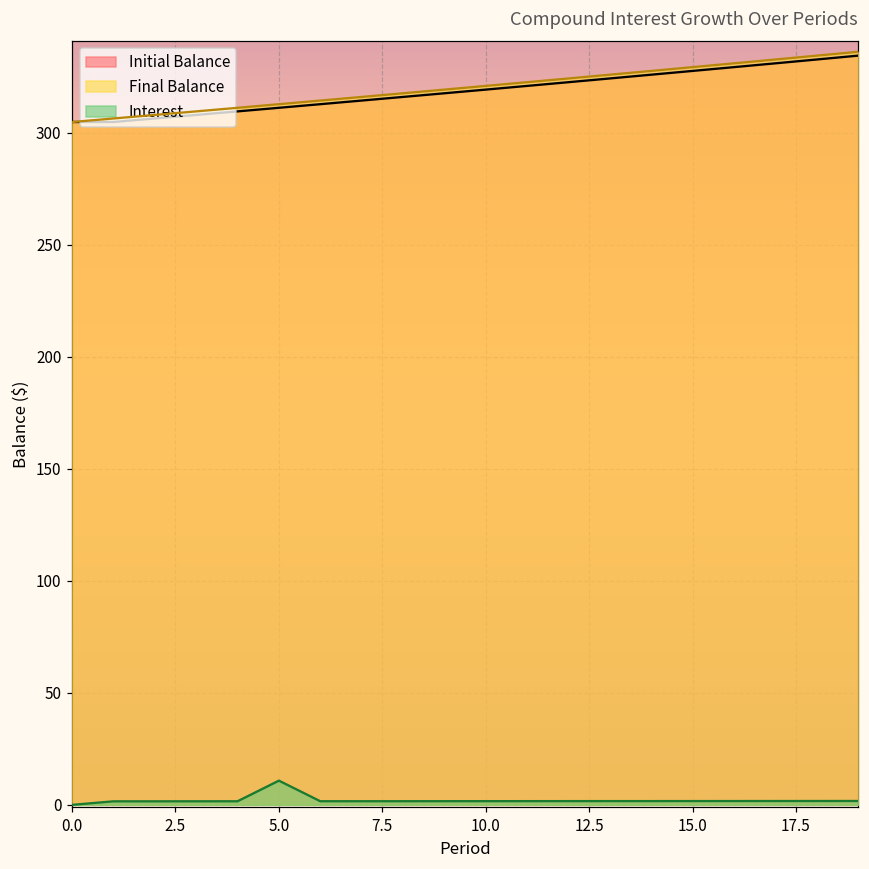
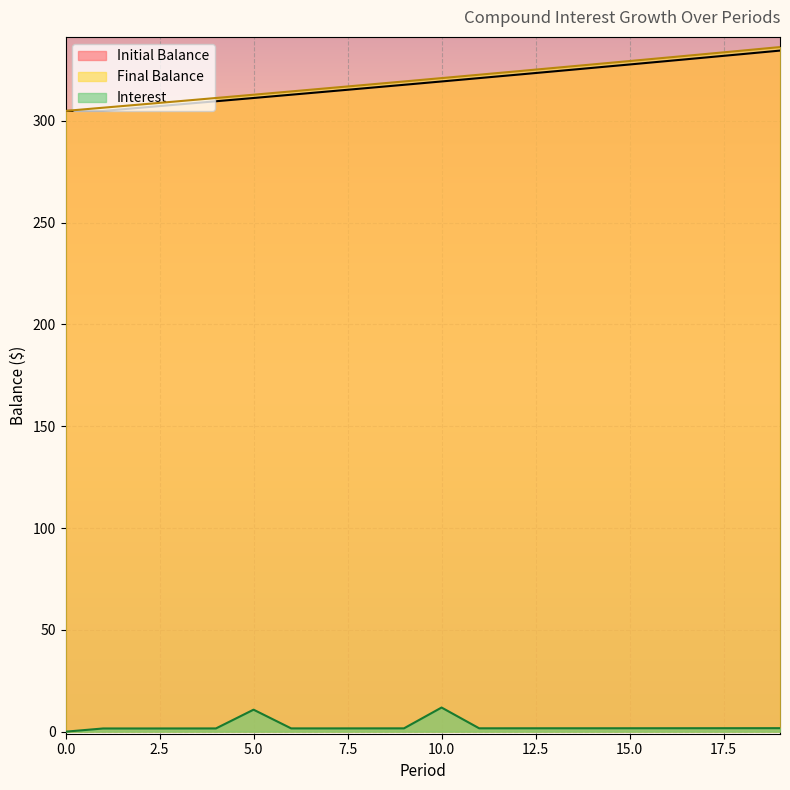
  {
    "Initial Balance": {
      "5.0": 311,
      "10.0": 319,
      "15.0": 328
    },
    "Final Balance": {
      "5.0": 313,
      "10.0": 321,
      "15.0": 329
    },
    "Interest": {
      "0.0": 0,
      "5.0": 11,
-     "10.0": 2,
+     "10.0": 12,
      "15.0": 2
    }
  }
